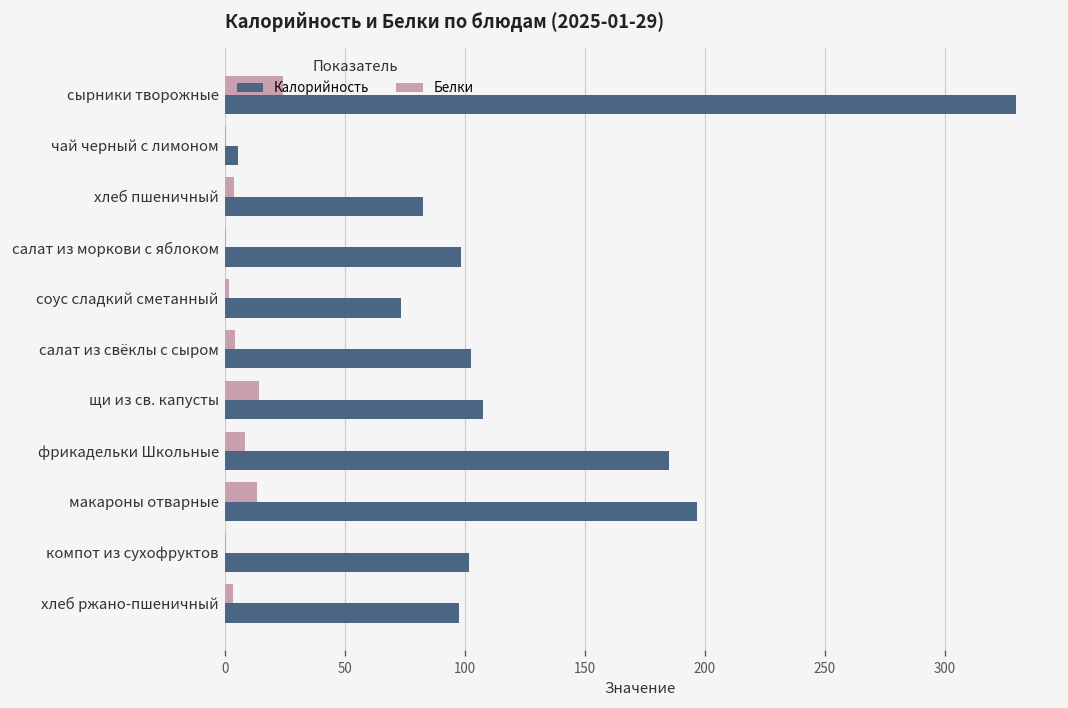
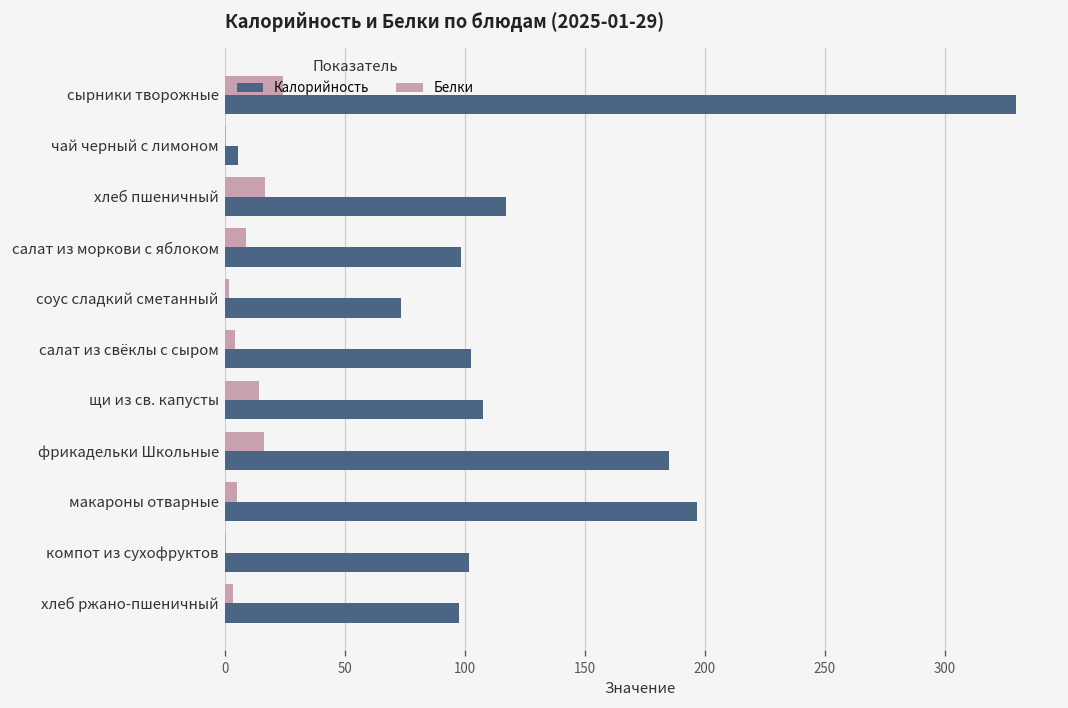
  {
    "Калорийность": {
      "сырники творожные": 330,
      "чай черный с лимоном": 6,
-     "хлеб пшеничный": 83,
+     "хлеб пшеничный": 117,
      "салат из моркови с яблоком": 98,
      "соус сладкий сметанный": 74,
      "салат из свёклы с сыром": 103,
      "щи из св. капусты": 108,
      "фрикадельки Школьные": 185,
      "макароны отварные": 197,
      "компот из сухофруктов": 102,
      "хлеб ржано-пшеничный": 98
    },
    "Белки": {
      "сырники творожные": 25,
-     "хлеб пшеничный": 4,
-     "салат из моркови с яблоком": 1,
+     "хлеб пшеничный": 17,
+     "салат из моркови с яблоком": 9,
      "соус сладкий сметанный": 2,
      "салат из свёклы с сыром": 4,
      "щи из св. капусты": 14,
-     "фрикадельки Школьные": 9,
-     "макароны отварные": 14,
+     "фрикадельки Школьные": 17,
+     "макароны отварные": 5,
      "хлеб ржано-пшеничный": 3
    }
  }
